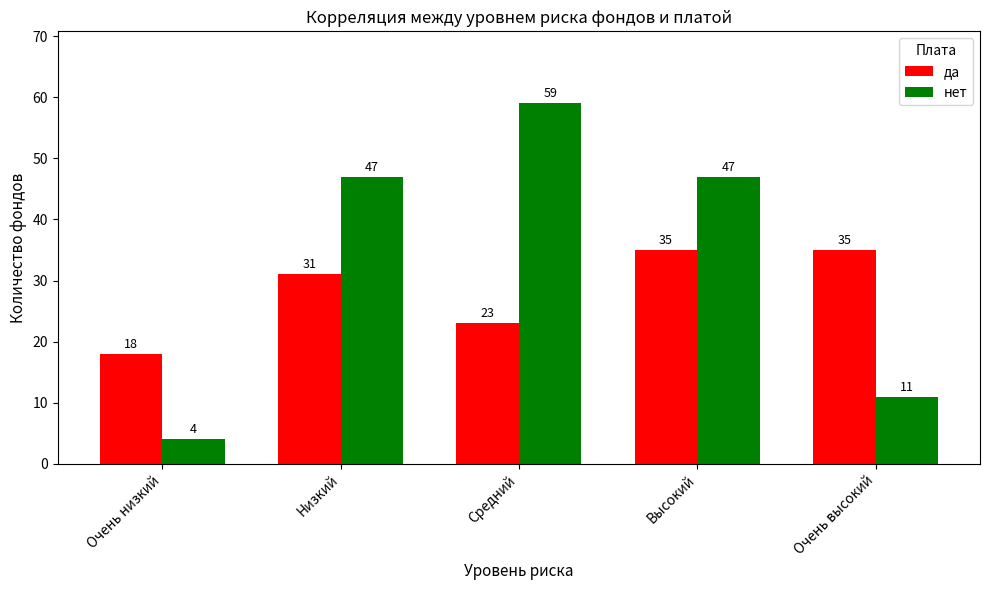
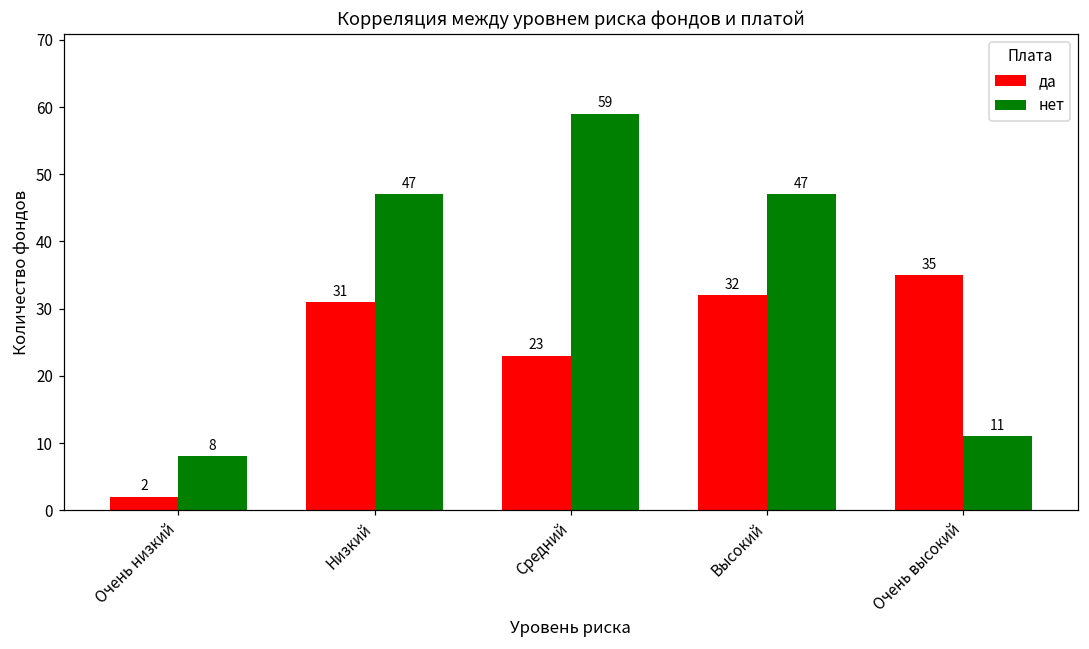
  {
    "да": {
-     "Очень низкий": 18,
+     "Очень низкий": 2,
      "Низкий": 31,
      "Средний": 23,
-     "Высокий": 35,
+     "Высокий": 32,
      "Очень высокий": 35
    },
    "нет": {
-     "Очень низкий": 4,
+     "Очень низкий": 8,
      "Низкий": 47,
      "Средний": 59,
      "Высокий": 47,
      "Очень высокий": 11
    }
  }
